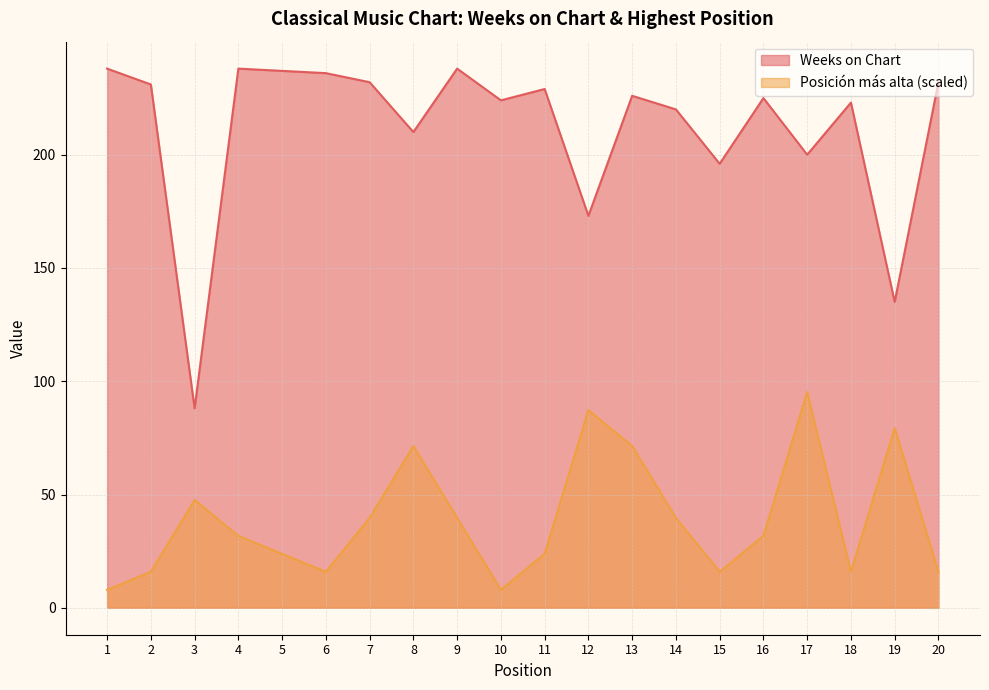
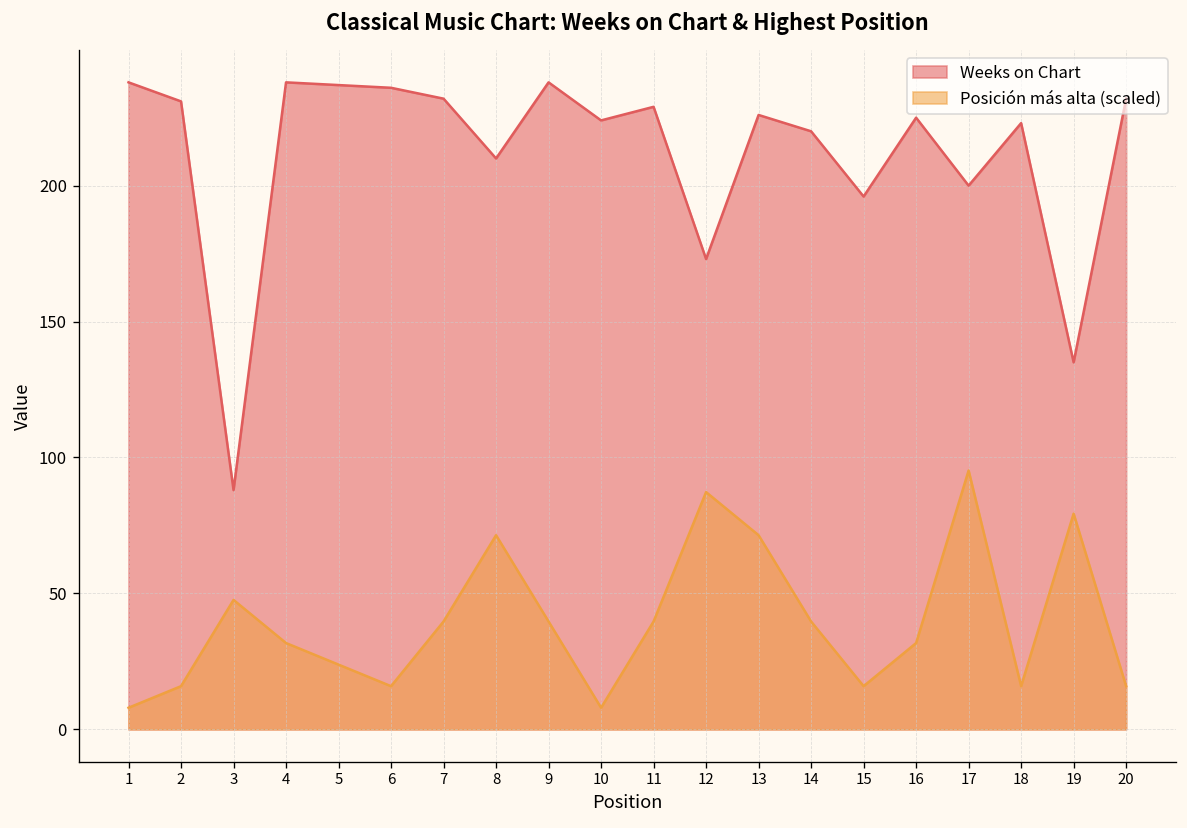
  {
    "Weeks on Chart": {
      "1": 238,
      "2": 231,
      "3": 88,
      "4": 238,
      "5": 237,
      "6": 236,
      "7": 232,
      "8": 210,
      "9": 238,
      "10": 224,
      "11": 229,
      "12": 173,
      "13": 226,
      "14": 220,
      "15": 196,
      "16": 225,
      "17": 200,
      "18": 223,
      "19": 135
    },
    "Posición más alta (scaled)": {
      "1": 8,
      "2": 16,
      "3": 48,
      "4": 32,
      "5": 24,
      "6": 16,
      "7": 40,
      "8": 71,
      "9": 40,
      "10": 8,
-     "11": 24,
+     "11": 40,
      "12": 87,
      "13": 71,
      "14": 40,
      "15": 16,
      "16": 32,
      "17": 95,
      "18": 16,
      "19": 79,
      "20": 16
    }
  }
